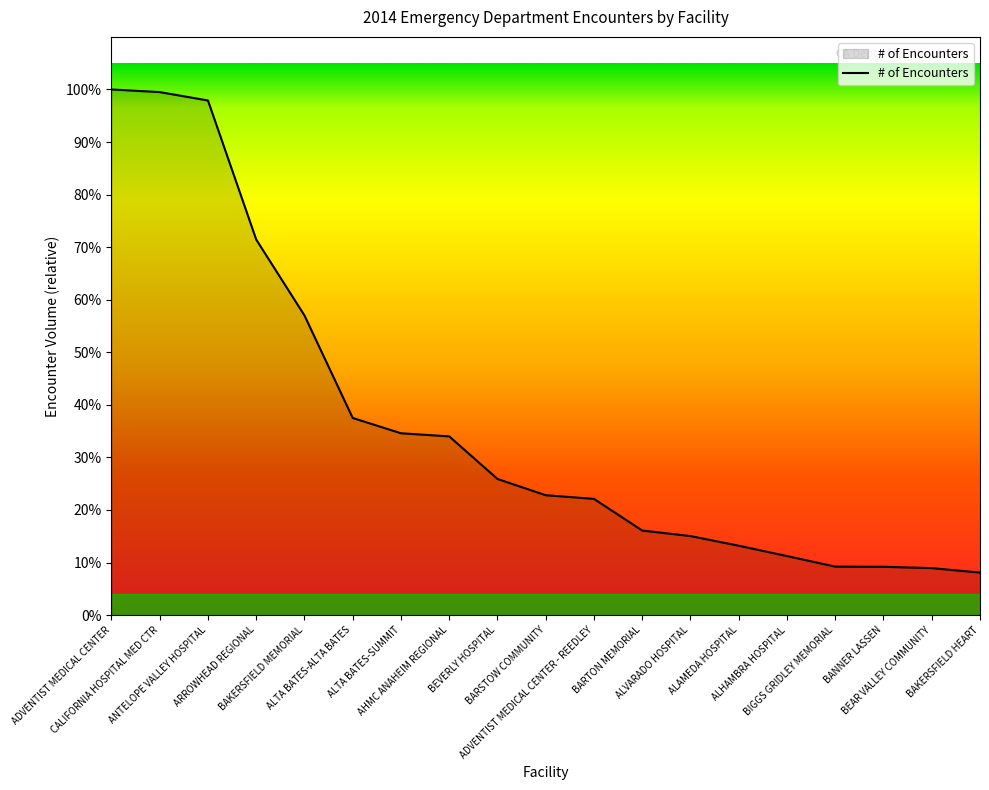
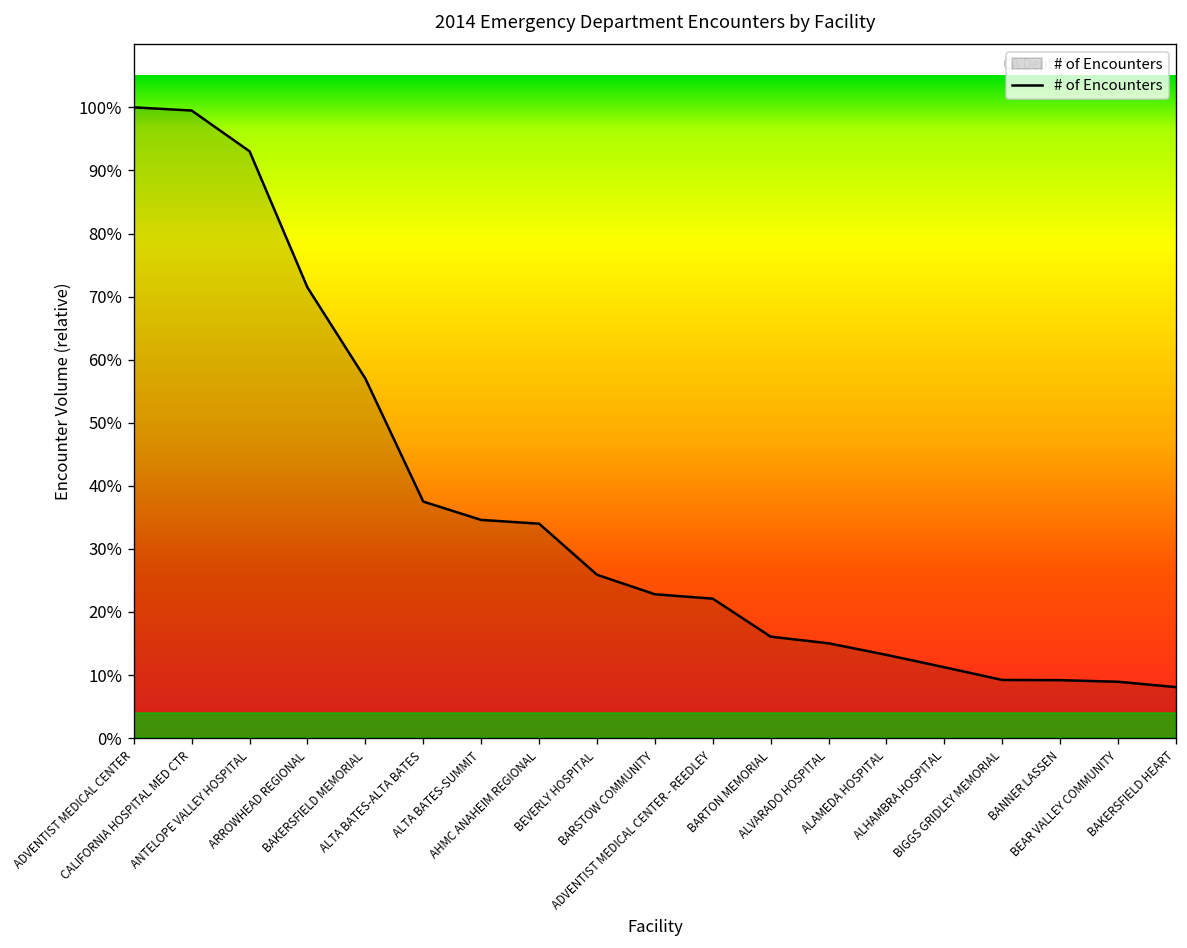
  {
    "ADVENTIST MEDICAL CENTER": "100%",
    "CALIFORNIA HOSPITAL MED CTR": "99%",
-   "ANTELOPE VALLEY HOSPITAL": "98%",
+   "ANTELOPE VALLEY HOSPITAL": "93%",
    "ARROWHEAD REGIONAL": "71%",
    "BAKERSFIELD MEMORIAL": "57%",
    "ALTA BATES-ALTA BATES": "38%",
    "ALTA BATES-SUMMIT": "35%",
    "AHMC ANAHEIM REGIONAL": "34%",
    "BEVERLY HOSPITAL": "26%",
    "BARSTOW COMMUNITY": "23%",
    "ADVENTIST MEDICAL CENTER - REEDLEY": "22%",
    "BARTON MEMORIAL": "16%",
    "ALVARADO HOSPITAL": "15%",
    "ALAMEDA HOSPITAL": "13%",
    "ALHAMBRA HOSPITAL": "11%",
    "BIGGS GRIDLEY MEMORIAL": "9%",
    "BANNER LASSEN": "9%",
    "BEAR VALLEY COMMUNITY": "9%",
    "BAKERSFIELD HEART": "8%"
  }
